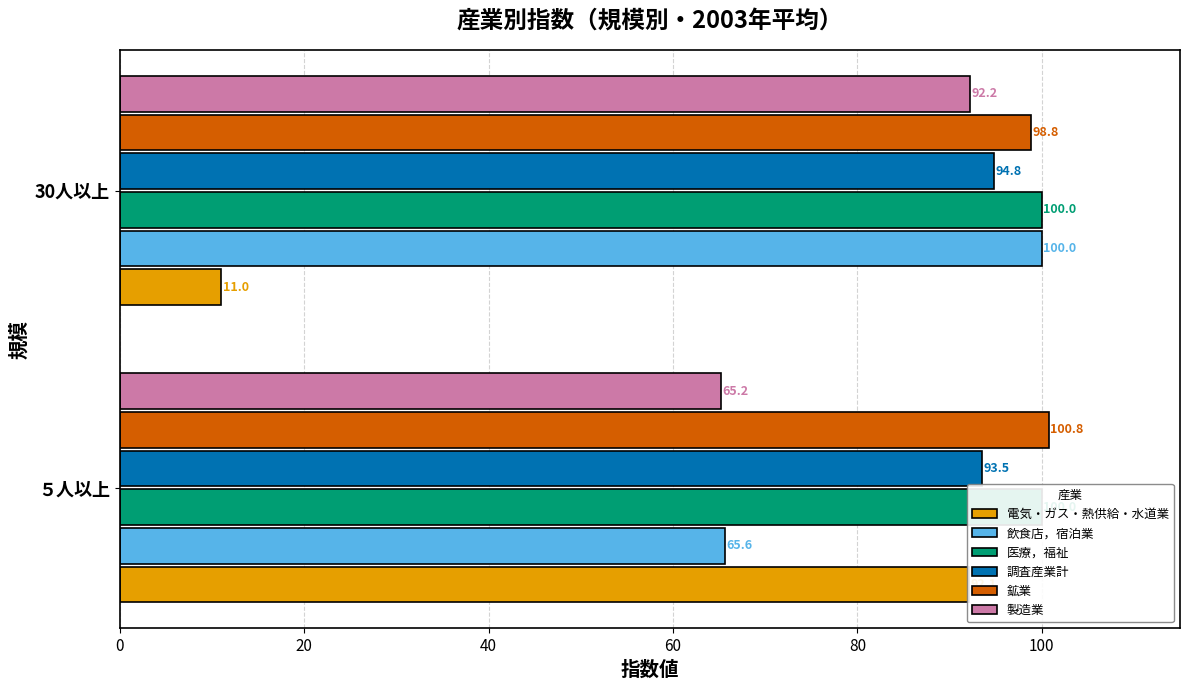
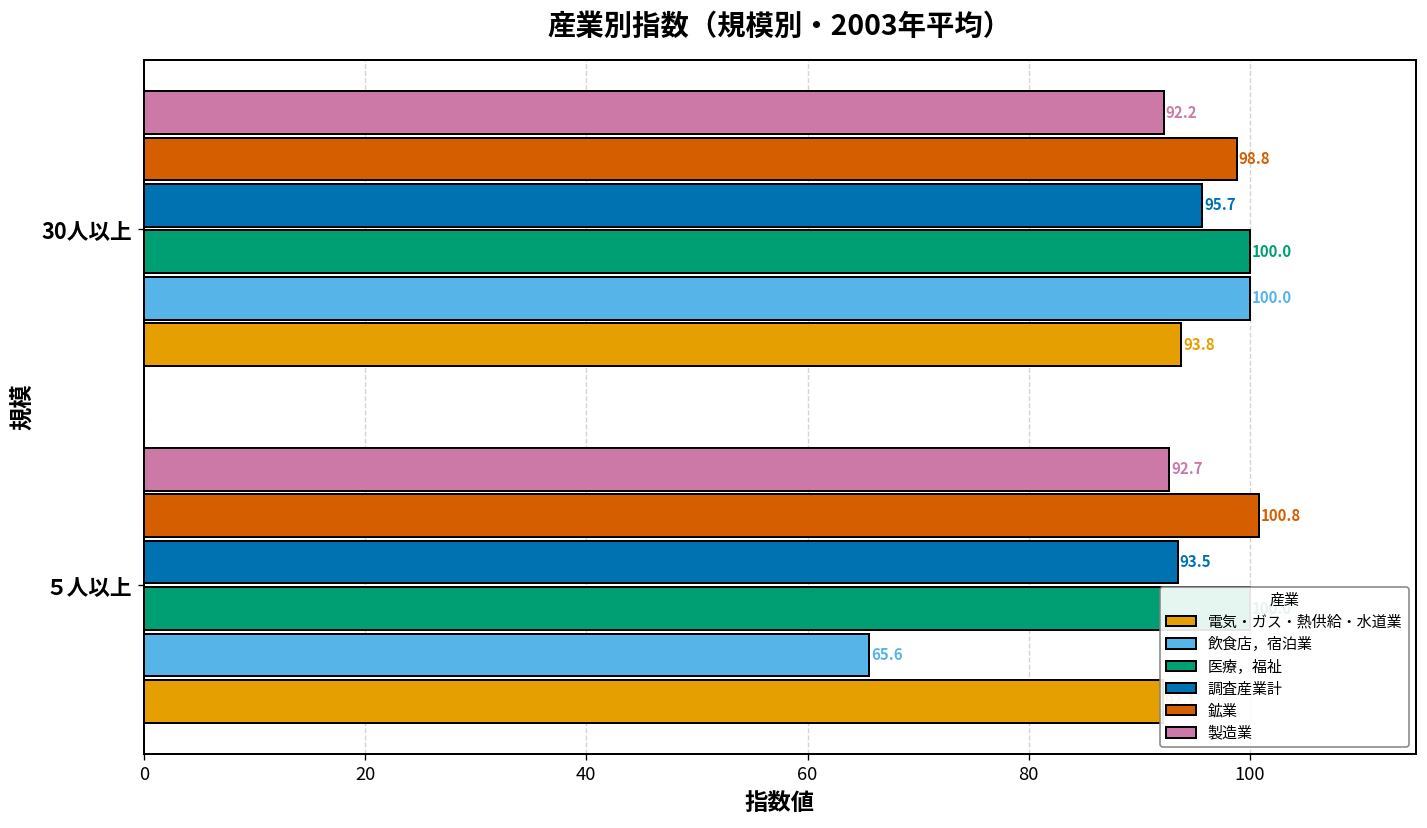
  {
    "電気・ガス・熱供給・水道業": {
-     "30人以上": 11.0
+     "30人以上": 93.8
    },
    "飲食店，宿泊業": {
      "30人以上": 100.0,
      "５人以上": 65.6
    },
    "医療，福祉": {
      "30人以上": 100.0
    },
    "調査産業計": {
-     "30人以上": 94.8,
+     "30人以上": 95.7,
      "５人以上": 93.5
    },
    "鉱業": {
      "30人以上": 98.8,
      "５人以上": 100.8
    },
    "製造業": {
      "30人以上": 92.2,
-     "５人以上": 65.2
+     "５人以上": 92.7
    }
  }
